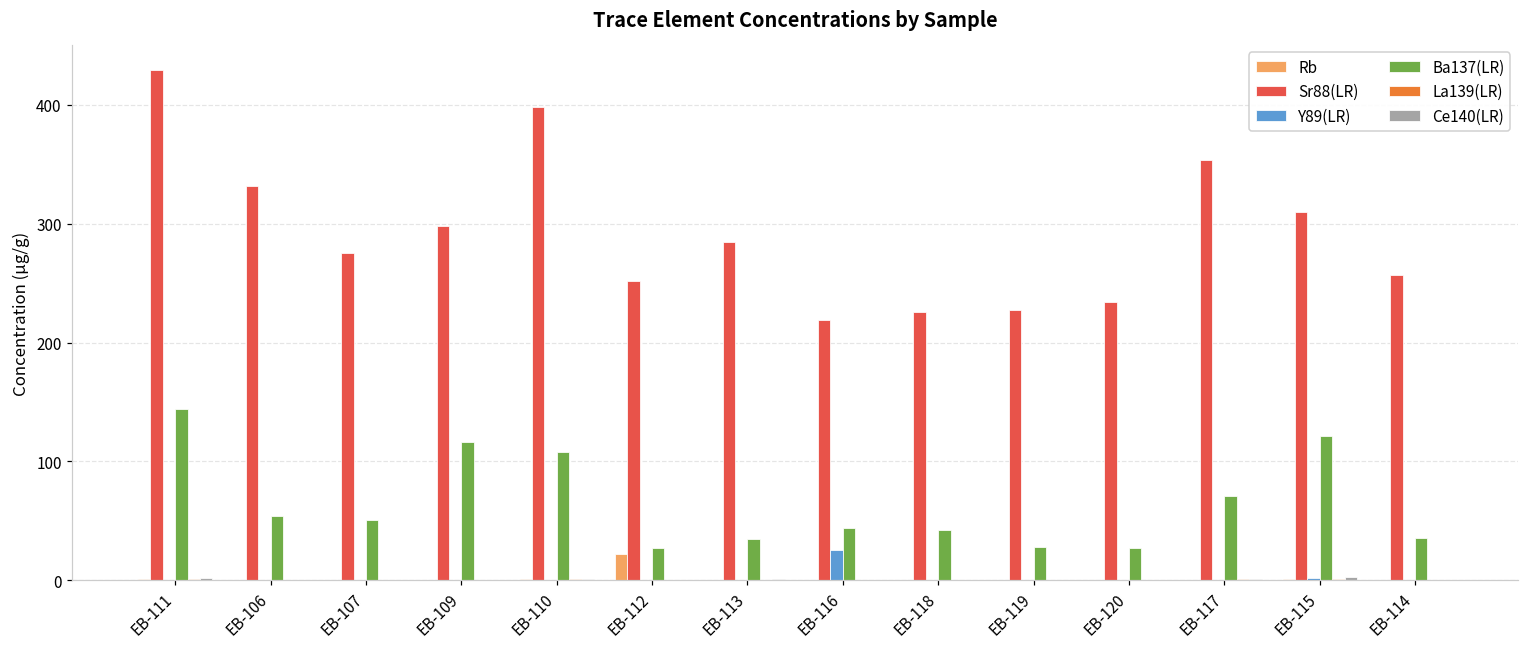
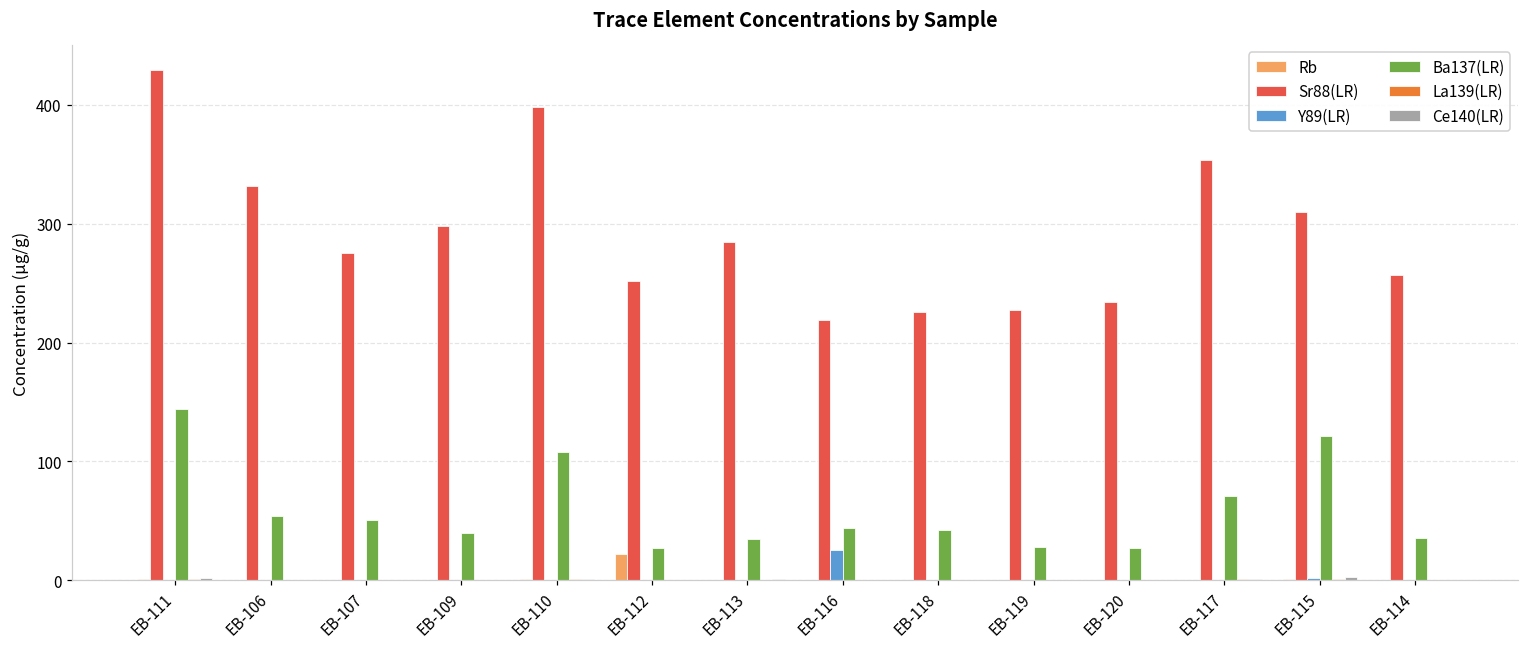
  {
    "Rb": {
      "EB-112": 22
    },
    "Y89(LR)": {
      "EB-116": 25
    },
    "Ba137(LR)": {
      "EB-111": 144,
      "EB-106": 54,
      "EB-107": 50,
-     "EB-109": 117,
+     "EB-109": 40,
      "EB-110": 108,
      "EB-112": 27,
      "EB-113": 35,
      "EB-116": 44,
      "EB-118": 42,
      "EB-119": 28,
      "EB-120": 28,
      "EB-117": 71,
      "EB-115": 121,
      "EB-114": 36
    },
    "Ce140(LR)": {
      "EB-115": 3
    }
  }
